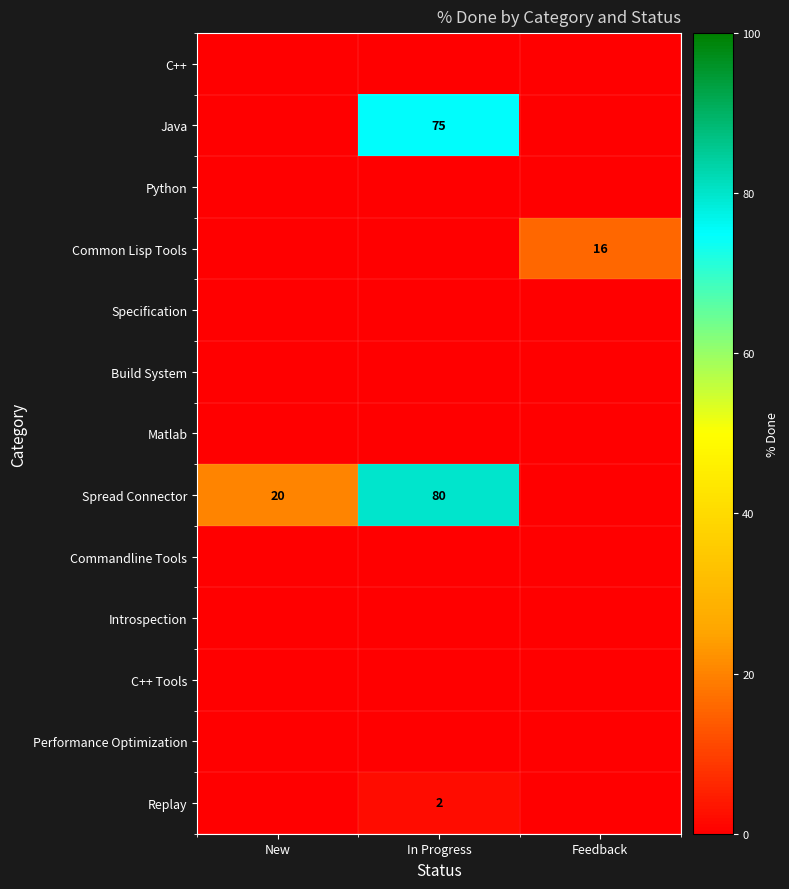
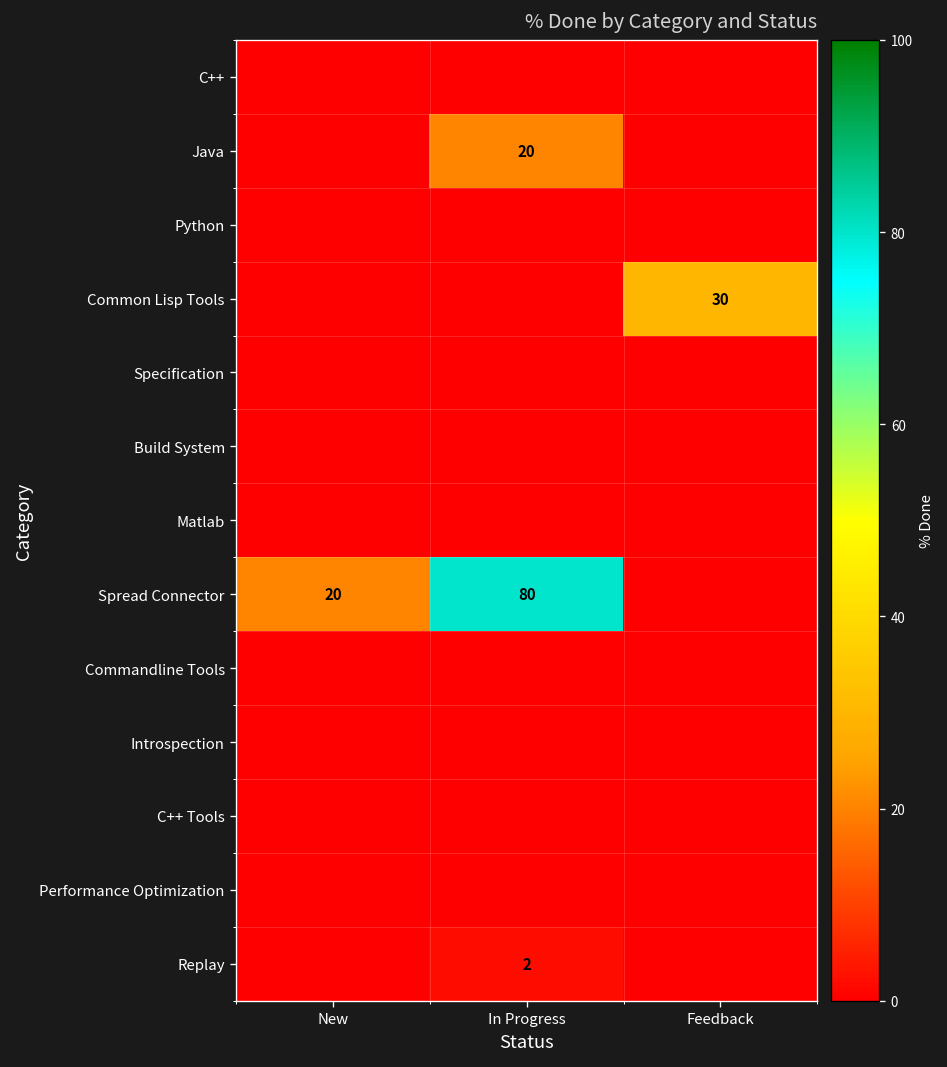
  {
    "Java": {
-     "In Progress": 75
+     "In Progress": 20
    },
    "Common Lisp Tools": {
-     "Feedback": 16
+     "Feedback": 30
    },
    "Spread Connector": {
      "New": 20,
      "In Progress": 80
    },
    "Replay": {
      "In Progress": 2
    }
  }
